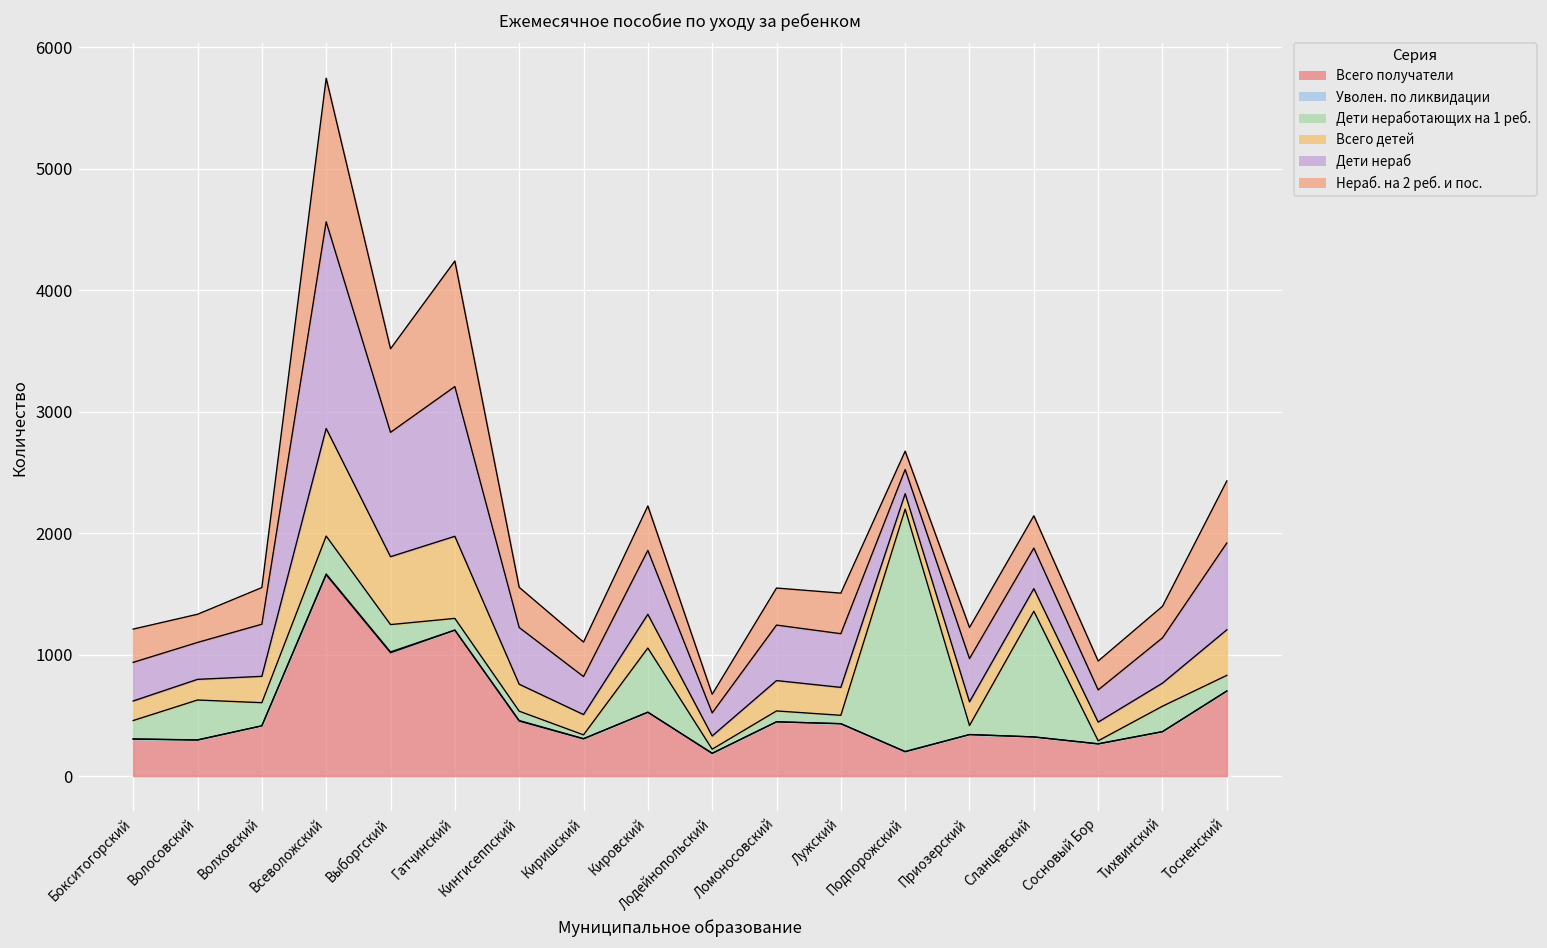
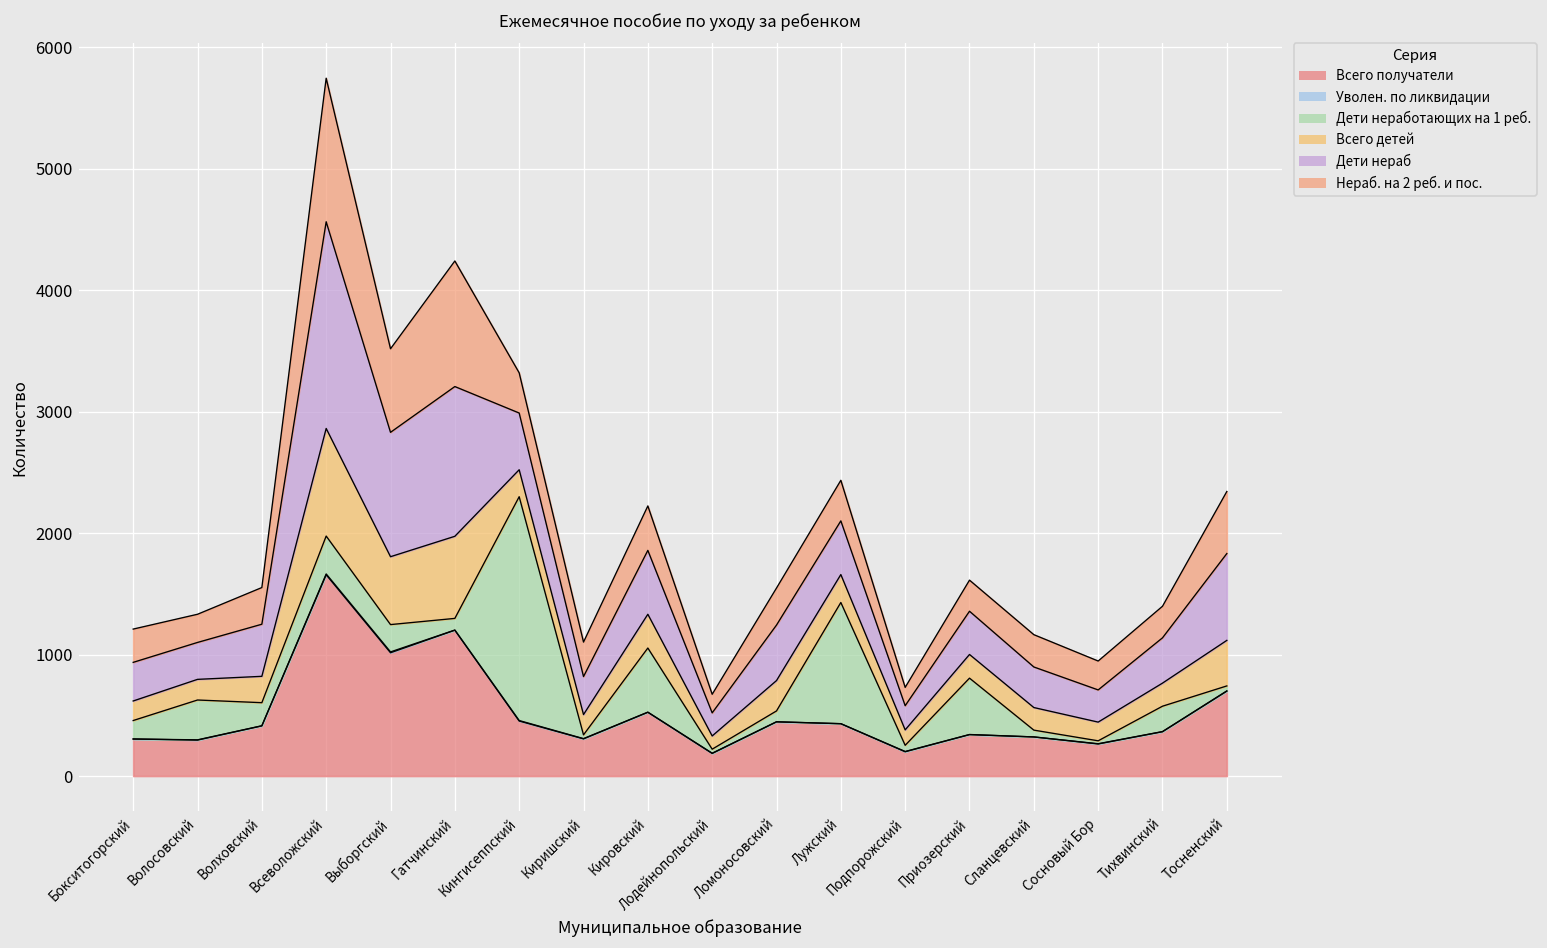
  {
    "Дети неработающих на 1 реб.": {
      "Бокситогорский": 150,
      "Волосовский": 330,
      "Волховский": 190,
      "Всеволожский": 310,
      "Выборгский": 230,
      "Гатчинский": 100,
-     "Кингисеппский": 80,
+     "Кингисеппский": 1840,
      "Киришский": 30,
      "Кировский": 530,
      "Лодейнопольский": 30,
      "Ломоносовский": 90,
-     "Лужский": 70,
-     "Подпорожский": 2000,
-     "Приозерский": 70,
-     "Сланцевский": 1040,
+     "Лужский": 1000,
+     "Подпорожский": 50,
+     "Приозерский": 460,
+     "Сланцевский": 60,
      "Тихвинский": 210,
-     "Тосненский": 130
+     "Тосненский": 40
    }
  }
